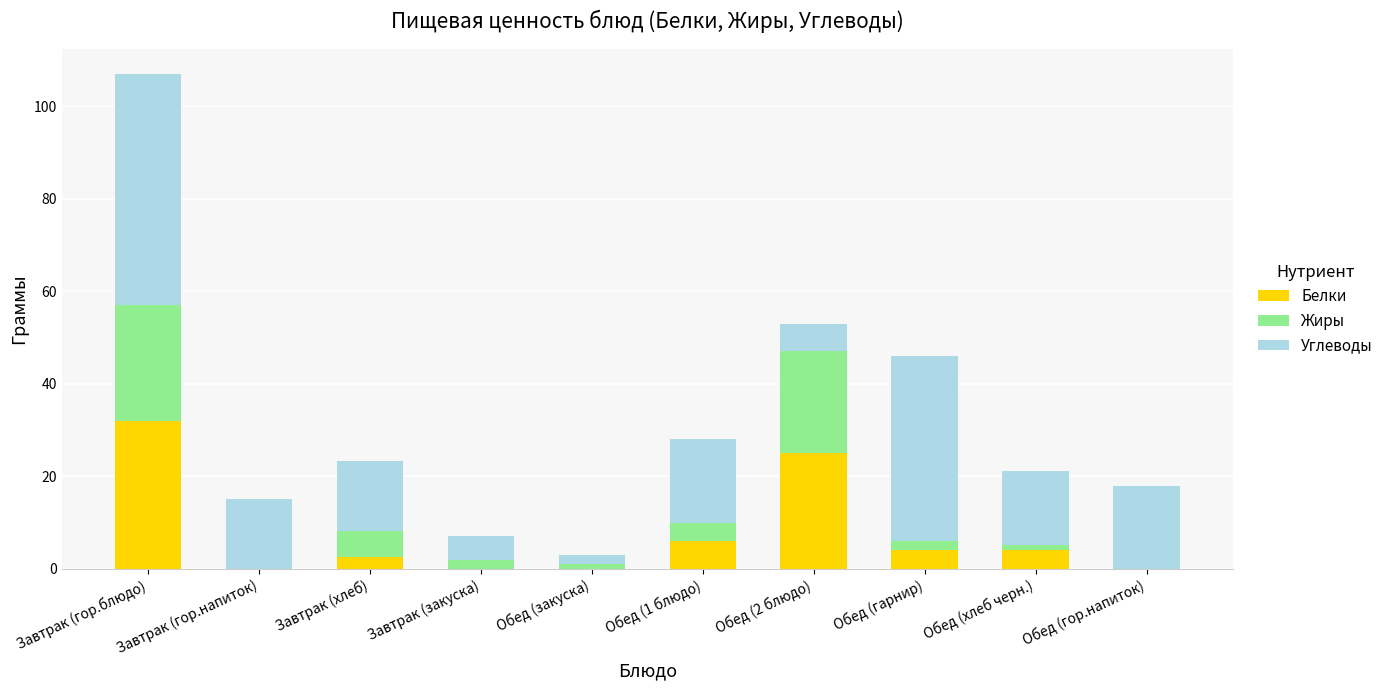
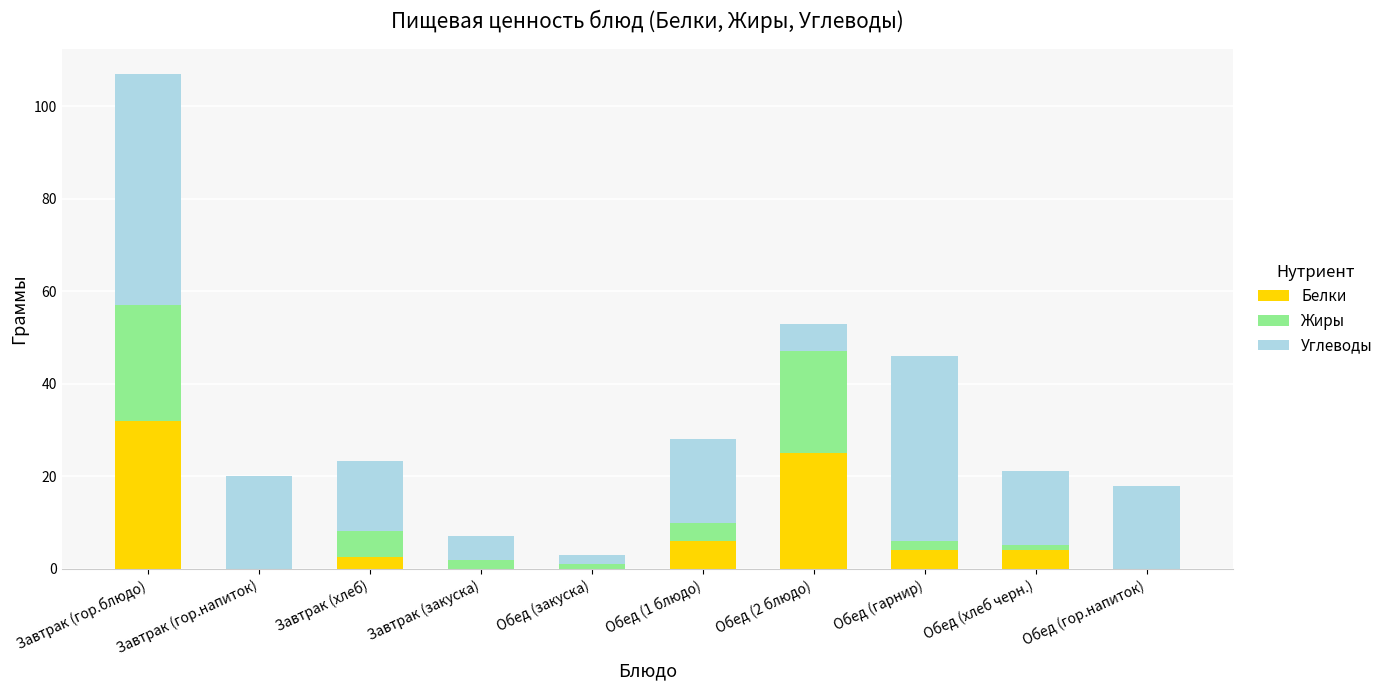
  {
    "Белки": {
      "Завтрак (гор.блюдо)": 32,
      "Завтрак (гор.напиток)": 0,
      "Завтрак (хлеб)": 3,
      "Завтрак (закуска)": 0,
      "Обед (закуска)": 0,
      "Обед (1 блюдо)": 6,
      "Обед (2 блюдо)": 25,
      "Обед (гарнир)": 4,
      "Обед (хлеб черн.)": 4,
      "Обед (гор.напиток)": 0
    },
    "Жиры": {
      "Завтрак (гор.блюдо)": 25,
      "Завтрак (гор.напиток)": 0,
      "Завтрак (хлеб)": 6,
      "Завтрак (закуска)": 2,
      "Обед (закуска)": 1,
      "Обед (1 блюдо)": 4,
      "Обед (2 блюдо)": 22,
      "Обед (гарнир)": 2,
      "Обед (хлеб черн.)": 1,
      "Обед (гор.напиток)": 0
    },
    "Углеводы": {
      "Завтрак (гор.блюдо)": 50,
-     "Завтрак (гор.напиток)": 15,
+     "Завтрак (гор.напиток)": 20,
      "Завтрак (хлеб)": 15,
      "Завтрак (закуска)": 5,
      "Обед (закуска)": 2,
      "Обед (1 блюдо)": 18,
      "Обед (2 блюдо)": 6,
      "Обед (гарнир)": 40,
      "Обед (хлеб черн.)": 16,
      "Обед (гор.напиток)": 18
    }
  }
